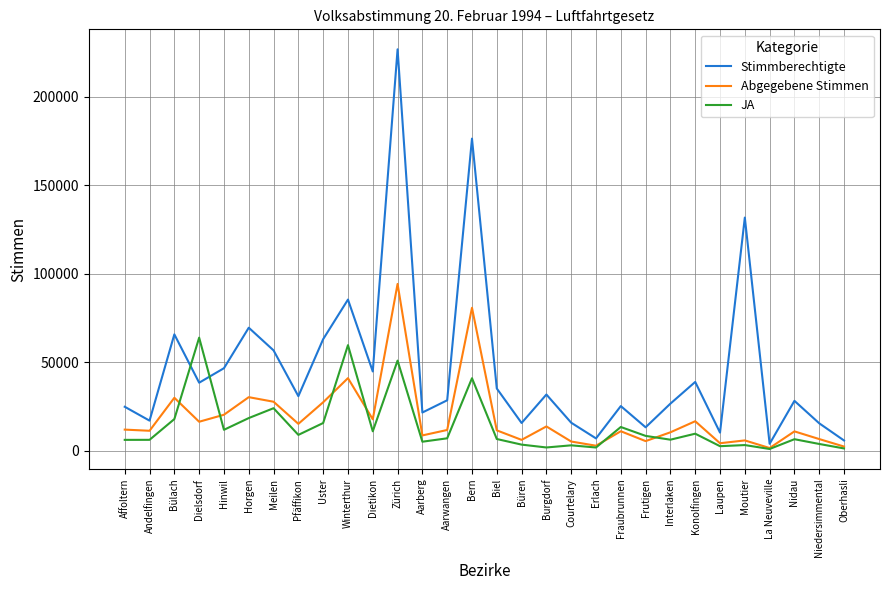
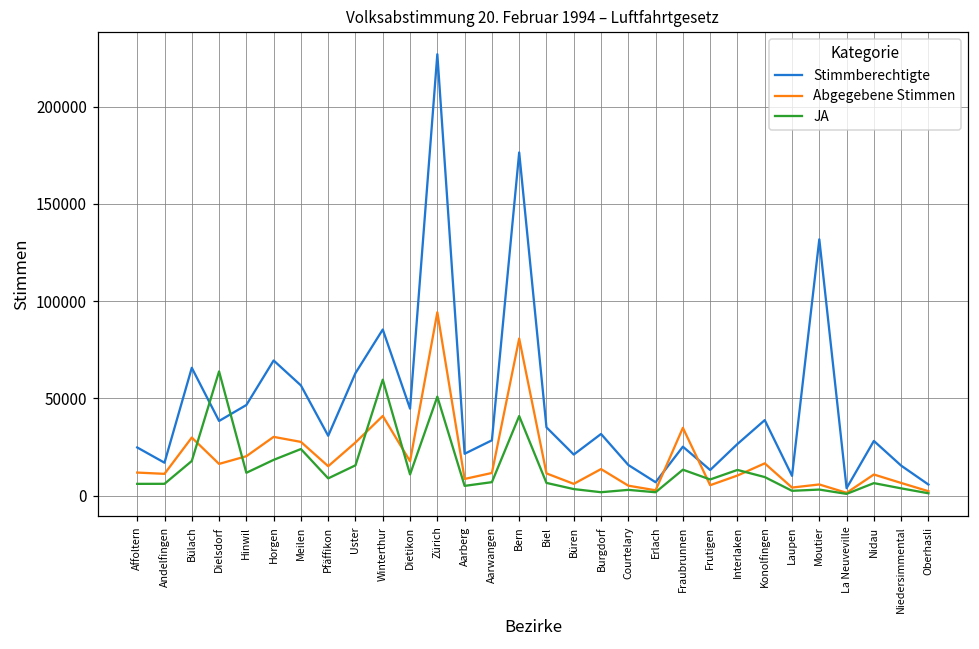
  {
    "Stimmberechtigte": {
      "Affoltern": 25000,
      "Andelfingen": 17000,
      "Bülach": 66000,
      "Dielsdorf": 38000,
      "Hinwil": 47000,
      "Horgen": 70000,
      "Meilen": 57000,
      "Pfäffikon": 31000,
      "Uster": 63000,
      "Winterthur": 85000,
      "Dietikon": 45000,
      "Zürich": 227000,
      "Aarberg": 22000,
      "Aarwangen": 28000,
      "Bern": 176000,
      "Biel": 35000,
-     "Büren": 16000,
+     "Büren": 21000,
      "Burgdorf": 32000,
      "Courtelary": 16000,
      "Erlach": 7000,
      "Fraubrunnen": 25000,
      "Frutigen": 13000,
      "Interlaken": 27000,
      "Konolfingen": 39000,
      "Laupen": 10000,
      "Moutier": 132000,
      "La Neuveville": 4000,
      "Nidau": 28000,
      "Niedersimmental": 15000,
      "Oberhasli": 6000
    },
    "Abgegebene Stimmen": {
      "Affoltern": 12000,
      "Andelfingen": 11000,
      "Bülach": 30000,
      "Dielsdorf": 16000,
      "Hinwil": 20000,
      "Horgen": 30000,
      "Meilen": 28000,
      "Pfäffikon": 15000,
      "Uster": 27000,
      "Winterthur": 41000,
      "Dietikon": 18000,
      "Zürich": 94000,
      "Aarberg": 9000,
      "Aarwangen": 12000,
      "Bern": 81000,
      "Biel": 11000,
      "Büren": 6000,
      "Burgdorf": 14000,
      "Courtelary": 5000,
-     "Fraubrunnen": 11000,
+     "Fraubrunnen": 35000,
      "Frutigen": 5000,
      "Interlaken": 10000,
      "Konolfingen": 17000,
      "Laupen": 4000,
      "Moutier": 6000,
      "Nidau": 11000,
      "Niedersimmental": 7000
    },
    "JA": {
      "Affoltern": 6000,
      "Andelfingen": 6000,
      "Bülach": 18000,
      "Dielsdorf": 64000,
      "Hinwil": 12000,
      "Horgen": 18000,
      "Meilen": 24000,
      "Pfäffikon": 9000,
      "Uster": 16000,
      "Winterthur": 60000,
      "Dietikon": 11000,
      "Zürich": 51000,
      "Aarberg": 5000,
      "Aarwangen": 7000,
      "Bern": 41000,
      "Biel": 7000,
      "Büren": 3000,
      "Burgdorf": 2000,
      "Courtelary": 3000,
      "Fraubrunnen": 13000,
      "Frutigen": 8000,
-     "Interlaken": 6000,
+     "Interlaken": 13000,
      "Konolfingen": 10000,
      "Laupen": 3000,
      "Moutier": 3000,
      "Nidau": 6000,
      "Niedersimmental": 4000
    }
  }
